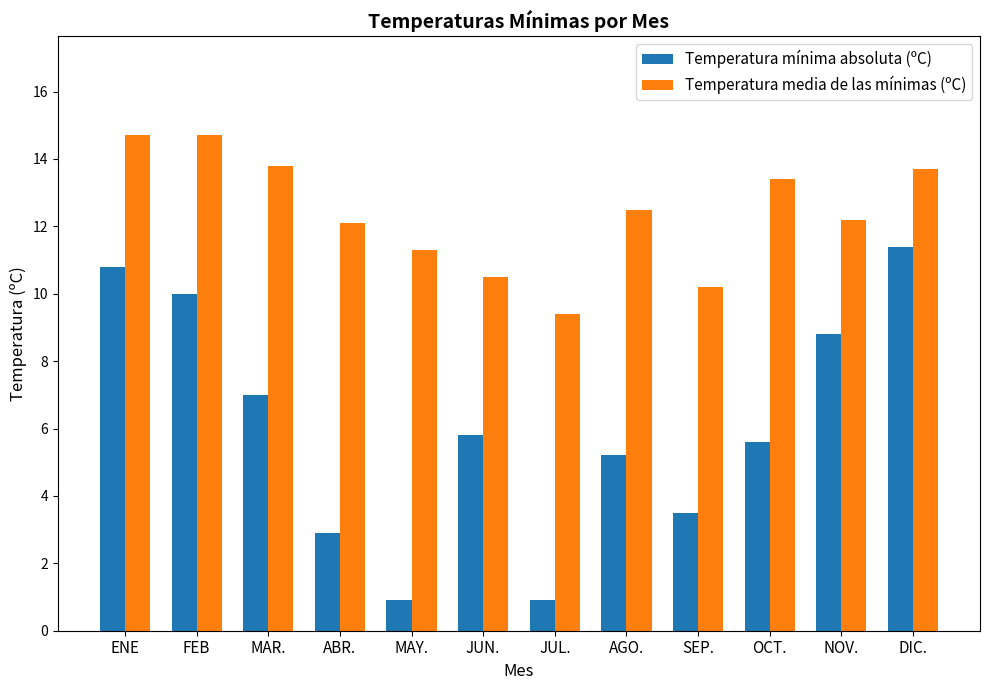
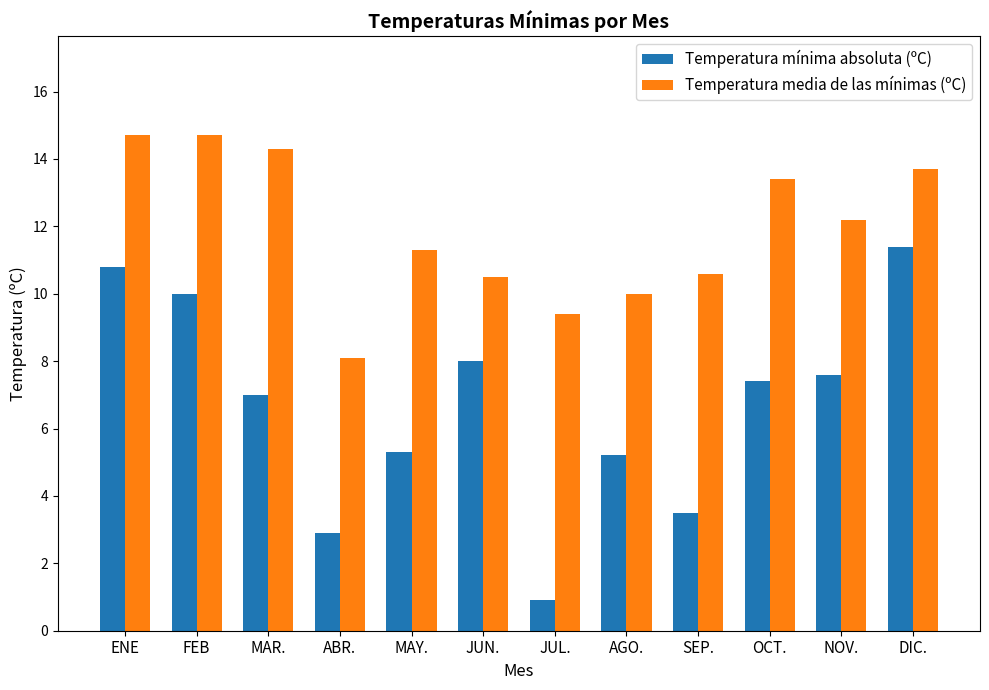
  {
    "Temperatura mínima absoluta (ºC)": {
      "ENE": 10.8,
      "FEB": 10.0,
      "MAR.": 7.0,
      "ABR.": 2.9,
-     "MAY.": 0.9,
-     "JUN.": 5.8,
+     "MAY.": 5.3,
+     "JUN.": 8.0,
      "JUL.": 0.9,
      "AGO.": 5.2,
      "SEP.": 3.5,
-     "OCT.": 5.6,
-     "NOV.": 8.8,
+     "OCT.": 7.4,
+     "NOV.": 7.6,
      "DIC.": 11.4
    },
    "Temperatura media de las mínimas (ºC)": {
      "ENE": 14.7,
      "FEB": 14.7,
-     "MAR.": 13.8,
-     "ABR.": 12.1,
+     "MAR.": 14.3,
+     "ABR.": 8.1,
      "MAY.": 11.3,
      "JUN.": 10.5,
      "JUL.": 9.4,
-     "AGO.": 12.5,
-     "SEP.": 10.2,
+     "AGO.": 10.0,
+     "SEP.": 10.6,
      "OCT.": 13.4,
      "NOV.": 12.2,
      "DIC.": 13.7
    }
  }
